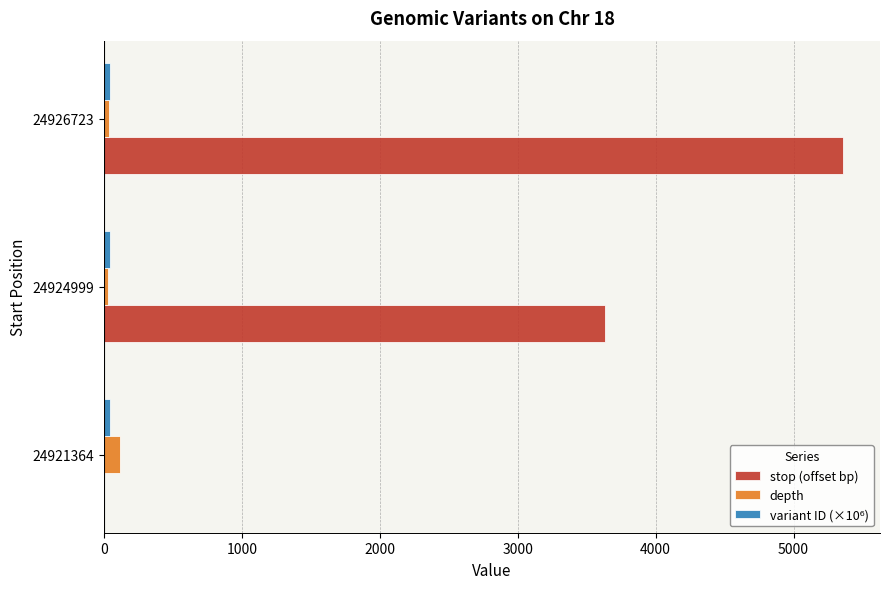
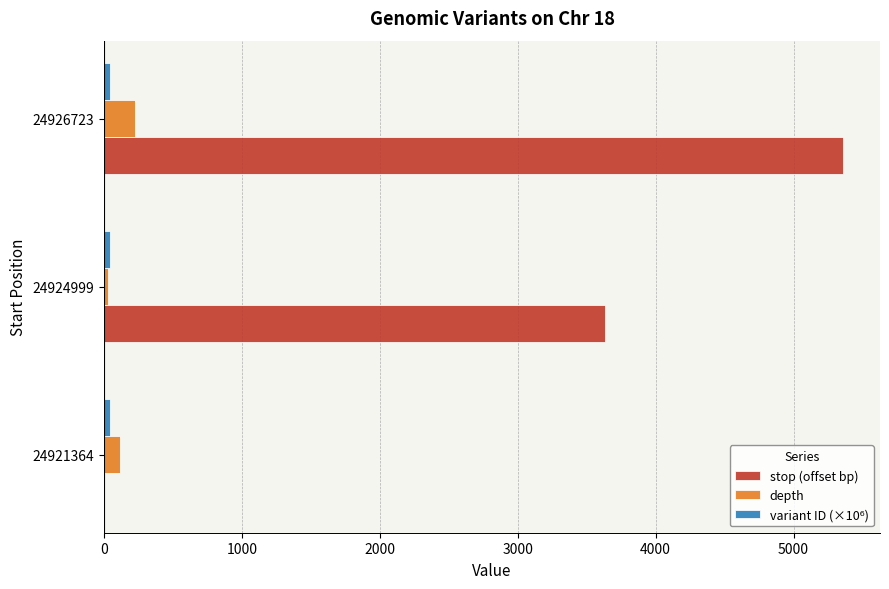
  {
    "stop (offset bp)": {
      "24926723": 5360,
      "24924999": 3640,
      "24921364": 0
    },
    "depth": {
-     "24926723": 40,
+     "24926723": 220,
      "24924999": 30,
      "24921364": 120
    },
    "variant ID (×10⁶)": {
      "24926723": 50,
      "24924999": 50,
      "24921364": 50
    }
  }
